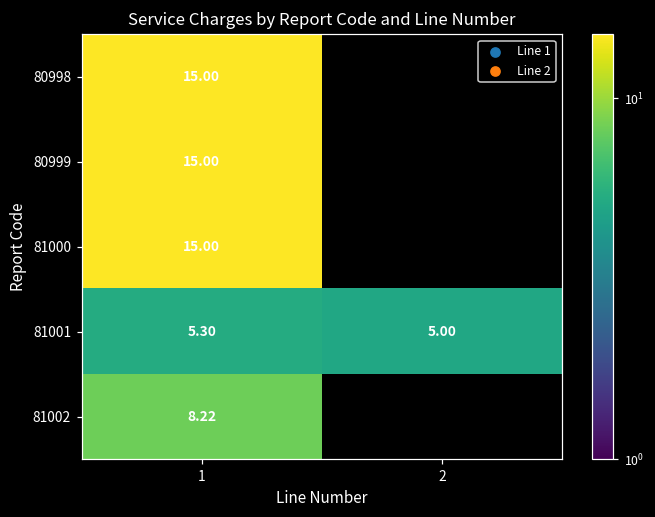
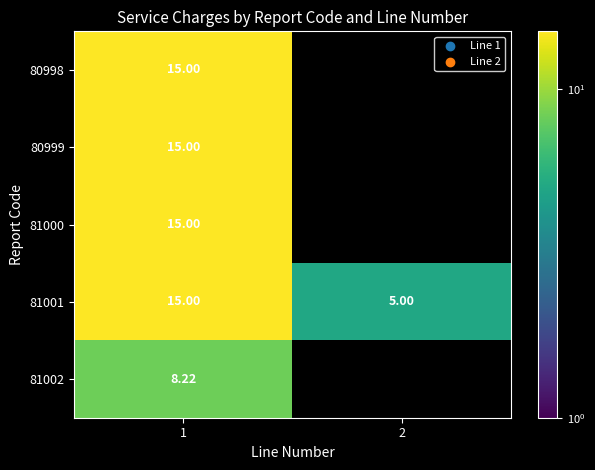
  {
    "80998": {
      "1": 15.00
    },
    "80999": {
      "1": 15.00
    },
    "81000": {
      "1": 15.00
    },
    "81001": {
-     "1": 5.30,
+     "1": 15.00,
      "2": 5.00
    },
    "81002": {
      "1": 8.22
    }
  }
